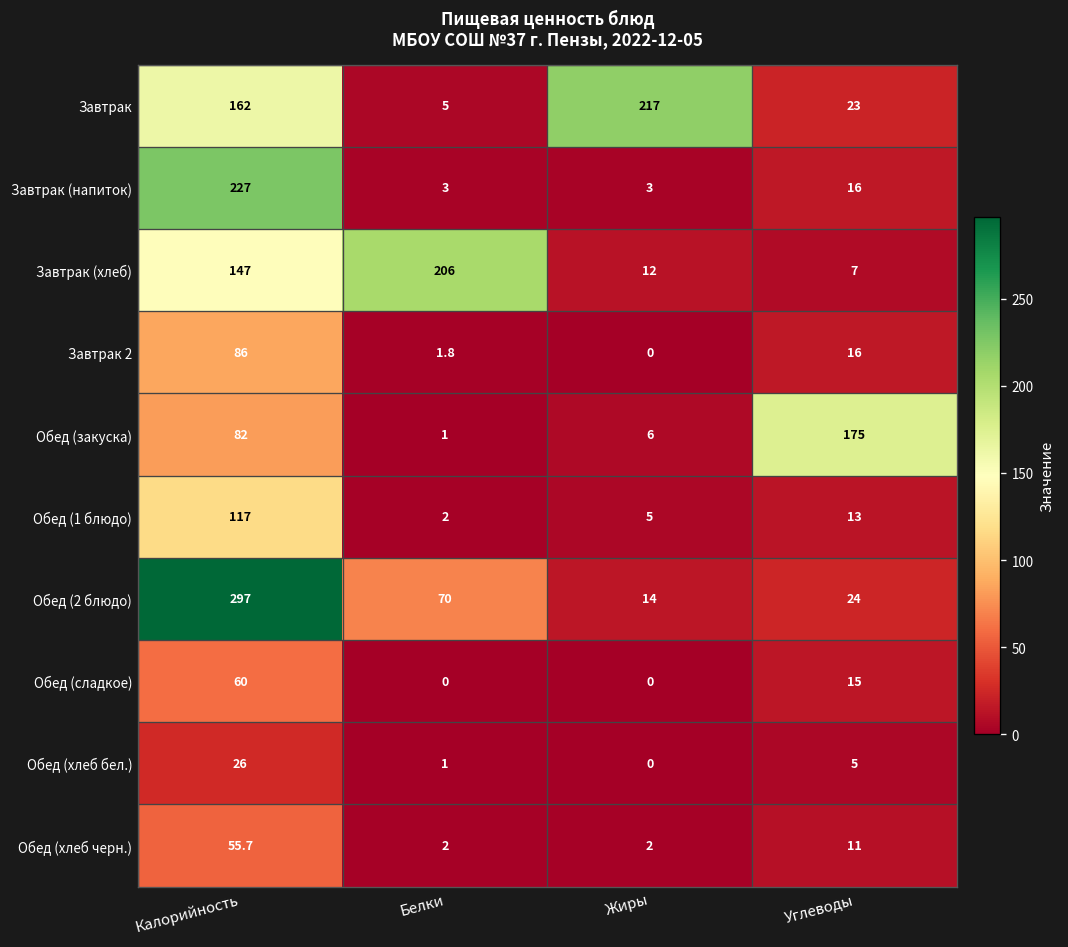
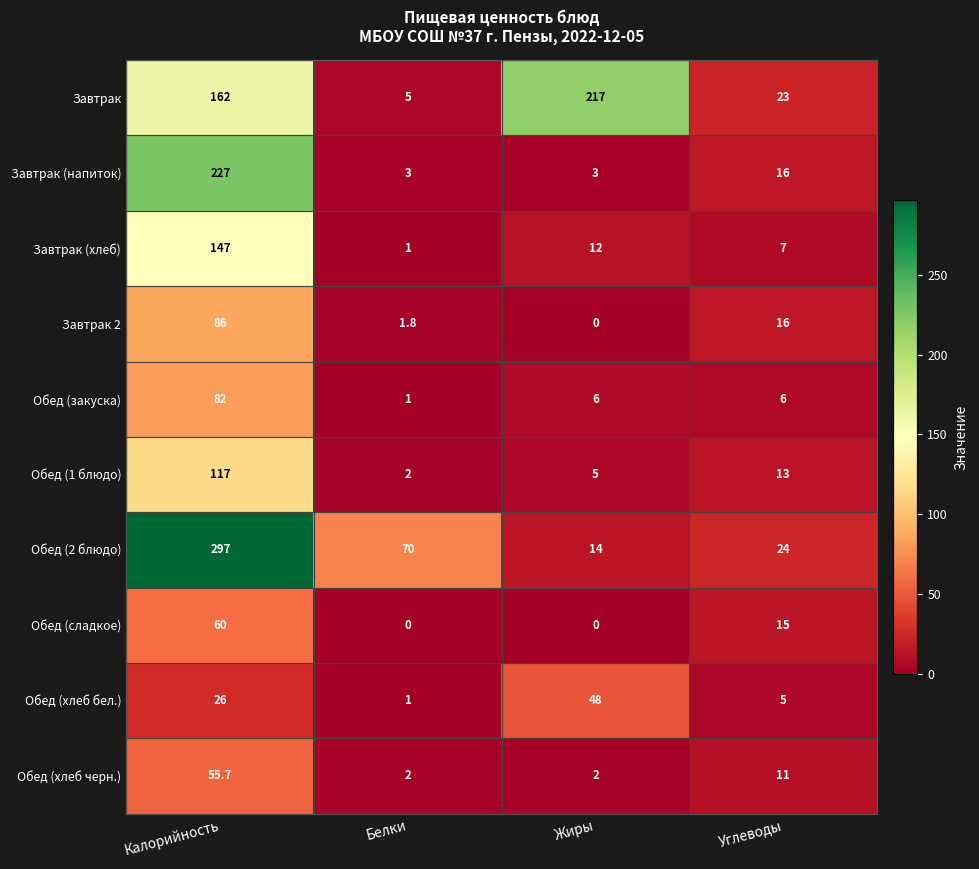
  {
    "Завтрак": {
      "Калорийность": 162,
      "Белки": 5,
      "Жиры": 217,
      "Углеводы": 23
    },
    "Завтрак (напиток)": {
      "Калорийность": 227,
      "Белки": 3,
      "Жиры": 3,
      "Углеводы": 16
    },
    "Завтрак (хлеб)": {
      "Калорийность": 147,
-     "Белки": 206,
+     "Белки": 1,
      "Жиры": 12,
      "Углеводы": 7
    },
    "Завтрак 2": {
      "Калорийность": 86,
      "Белки": 1.8,
      "Жиры": 0,
      "Углеводы": 16
    },
    "Обед (закуска)": {
      "Калорийность": 82,
      "Белки": 1,
      "Жиры": 6,
-     "Углеводы": 175
+     "Углеводы": 6
    },
    "Обед (1 блюдо)": {
      "Калорийность": 117,
      "Белки": 2,
      "Жиры": 5,
      "Углеводы": 13
    },
    "Обед (2 блюдо)": {
      "Калорийность": 297,
      "Белки": 70,
      "Жиры": 14,
      "Углеводы": 24
    },
    "Обед (сладкое)": {
      "Калорийность": 60,
      "Белки": 0,
      "Жиры": 0,
      "Углеводы": 15
    },
    "Обед (хлеб бел.)": {
      "Калорийность": 26,
      "Белки": 1,
-     "Жиры": 0,
+     "Жиры": 48,
      "Углеводы": 5
    },
    "Обед (хлеб черн.)": {
      "Калорийность": 55.7,
      "Белки": 2,
      "Жиры": 2,
      "Углеводы": 11
    }
  }
